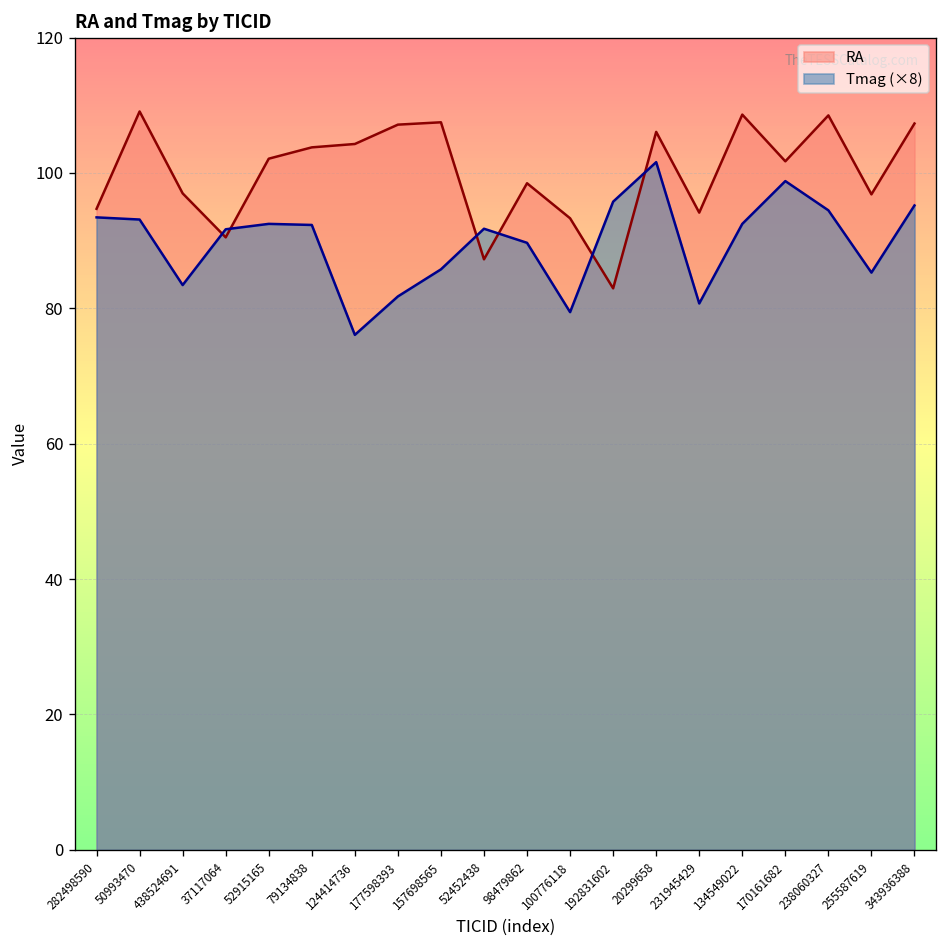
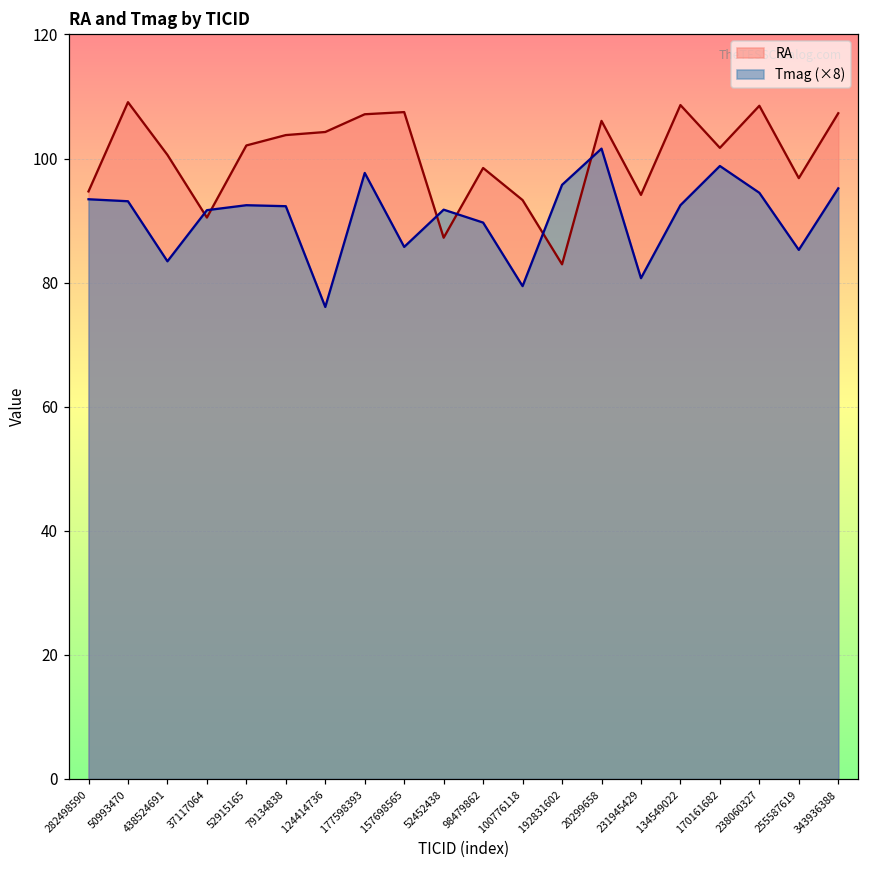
  {
    "RA": {
      "282498590": 95,
      "50993470": 109,
-     "438524691": 97,
+     "438524691": 101,
      "37117064": 90,
      "52915165": 102,
      "79134838": 104,
      "124414736": 104,
      "177598393": 107,
      "157698565": 107,
      "52452438": 87,
      "98479862": 98,
      "100776118": 93,
      "192831602": 83,
      "20299658": 106,
      "231945429": 94,
      "134549022": 109,
      "170161682": 102,
      "238060327": 109,
      "255587619": 97,
      "343936388": 107
    },
    "Tmag (×8)": {
      "282498590": 93,
      "50993470": 93,
      "438524691": 83,
      "37117064": 92,
      "52915165": 92,
      "79134838": 92,
      "124414736": 76,
-     "177598393": 82,
+     "177598393": 98,
      "157698565": 86,
      "52452438": 92,
      "98479862": 90,
      "100776118": 79,
      "192831602": 96,
      "20299658": 102,
      "231945429": 81,
      "134549022": 92,
      "170161682": 99,
      "238060327": 94,
      "255587619": 85,
      "343936388": 95
    }
  }
